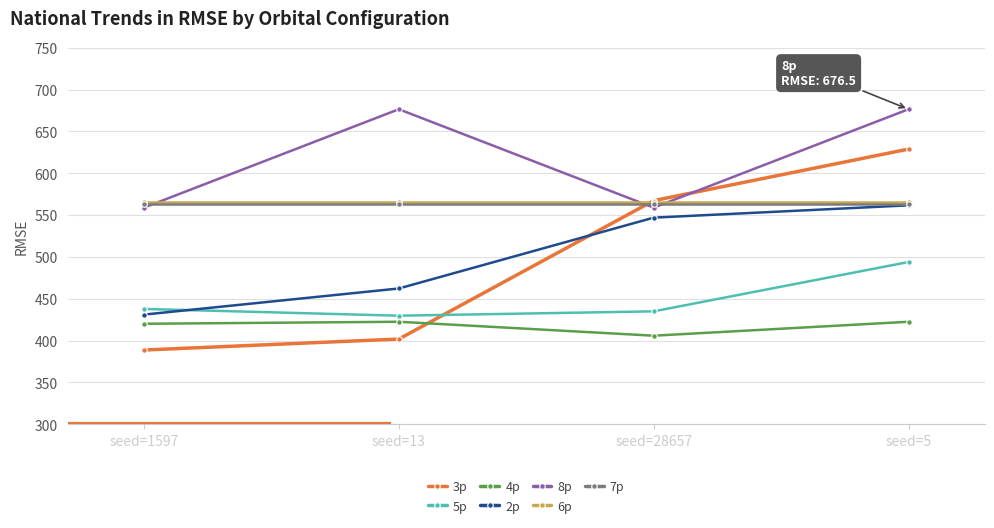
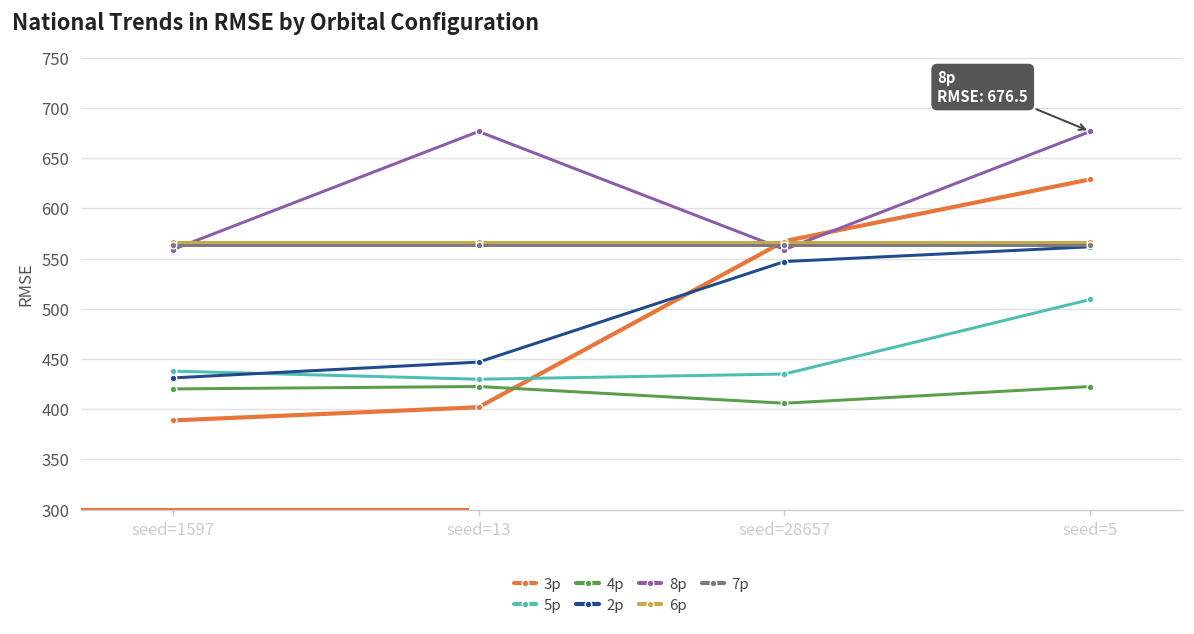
  {
    "3p": {
      "seed=1597": 390,
      "seed=13": 400,
      "seed=5": 630
    },
    "5p": {
      "seed=1597": 440,
      "seed=13": 430,
      "seed=28657": 440,
-     "seed=5": 490
+     "seed=5": 510
    },
    "4p": {
      "seed=1597": 420,
      "seed=13": 420,
      "seed=28657": 410,
      "seed=5": 420
    },
    "2p": {
      "seed=1597": 430,
-     "seed=13": 460,
+     "seed=13": 450,
      "seed=28657": 550
    }
  }
